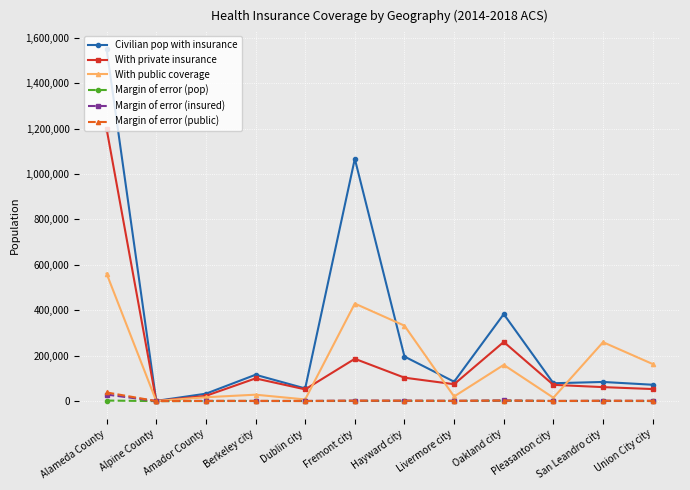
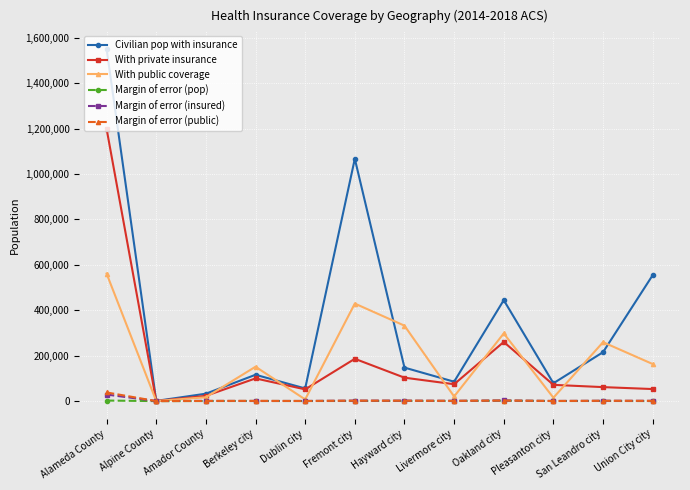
  {
    "Civilian pop with insurance": {
      "Berkeley city": "120,000",
      "Fremont city": "1,070,000",
-     "Hayward city": "200,000",
-     "Oakland city": "380,000",
-     "San Leandro city": "80,000",
-     "Union City city": "70,000"
+     "Hayward city": "150,000",
+     "Oakland city": "440,000",
+     "San Leandro city": "220,000",
+     "Union City city": "550,000"
    },
    "With public coverage": {
      "Alameda County": "560,000",
-     "Berkeley city": "30,000",
+     "Berkeley city": "150,000",
      "Fremont city": "430,000",
      "Hayward city": "330,000",
      "Livermore city": "20,000",
-     "Oakland city": "160,000",
+     "Oakland city": "300,000",
      "Pleasanton city": "10,000",
      "San Leandro city": "260,000",
      "Union City city": "160,000"
    },
    "Margin of error (pop)": {
      "Alameda County": "0"
    }
  }
